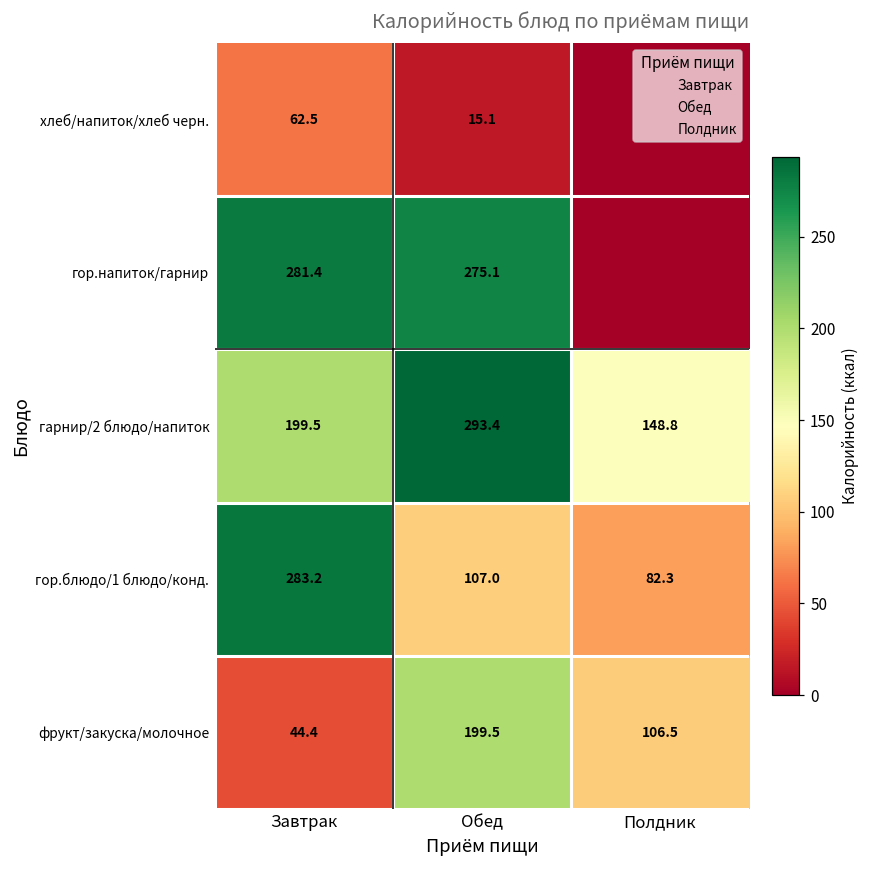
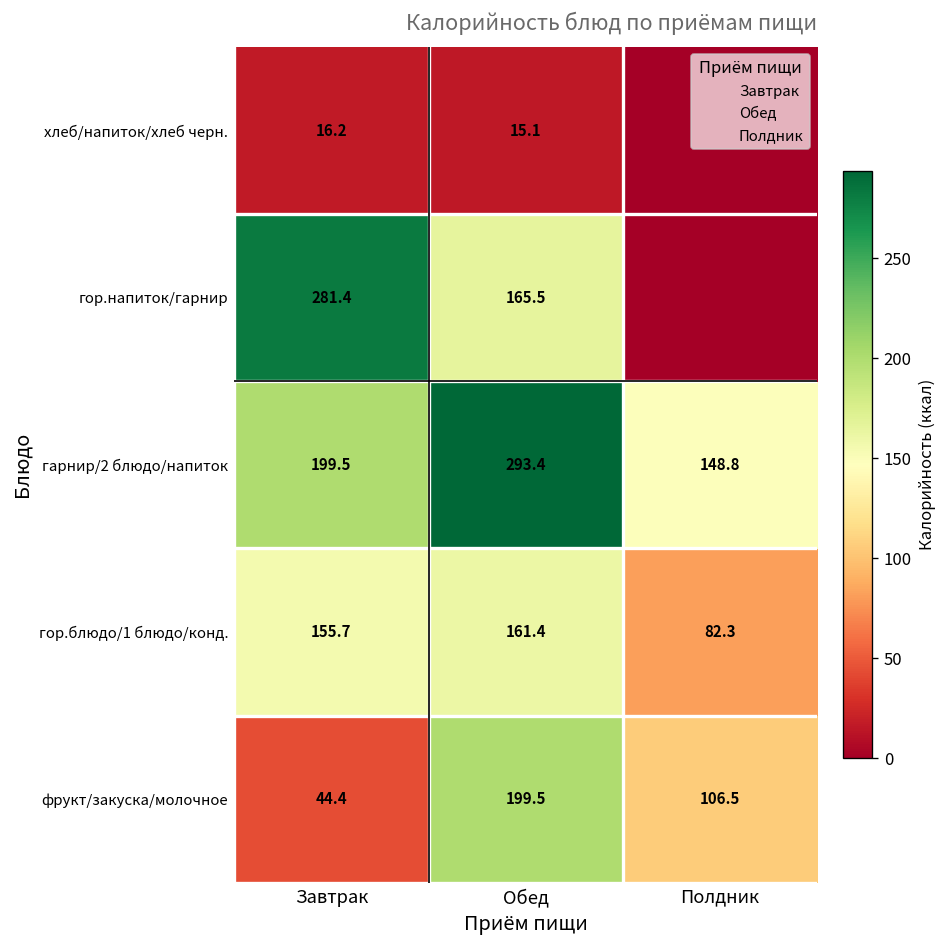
  {
    "хлеб/напиток/хлеб черн.": {
-     "Завтрак": 62.5,
+     "Завтрак": 16.2,
      "Обед": 15.1
    },
    "гор.напиток/гарнир": {
      "Завтрак": 281.4,
-     "Обед": 275.1
+     "Обед": 165.5
    },
    "гарнир/2 блюдо/напиток": {
      "Завтрак": 199.5,
      "Обед": 293.4,
      "Полдник": 148.8
    },
    "гор.блюдо/1 блюдо/конд.": {
-     "Завтрак": 283.2,
-     "Обед": 107.0,
+     "Завтрак": 155.7,
+     "Обед": 161.4,
      "Полдник": 82.3
    },
    "фрукт/закуска/молочное": {
      "Завтрак": 44.4,
      "Обед": 199.5,
      "Полдник": 106.5
    }
  }
